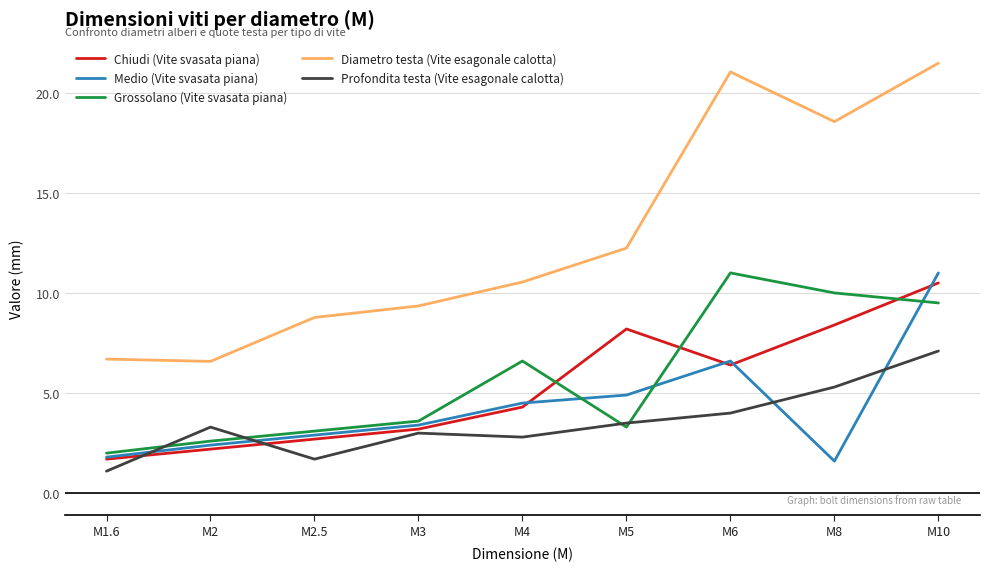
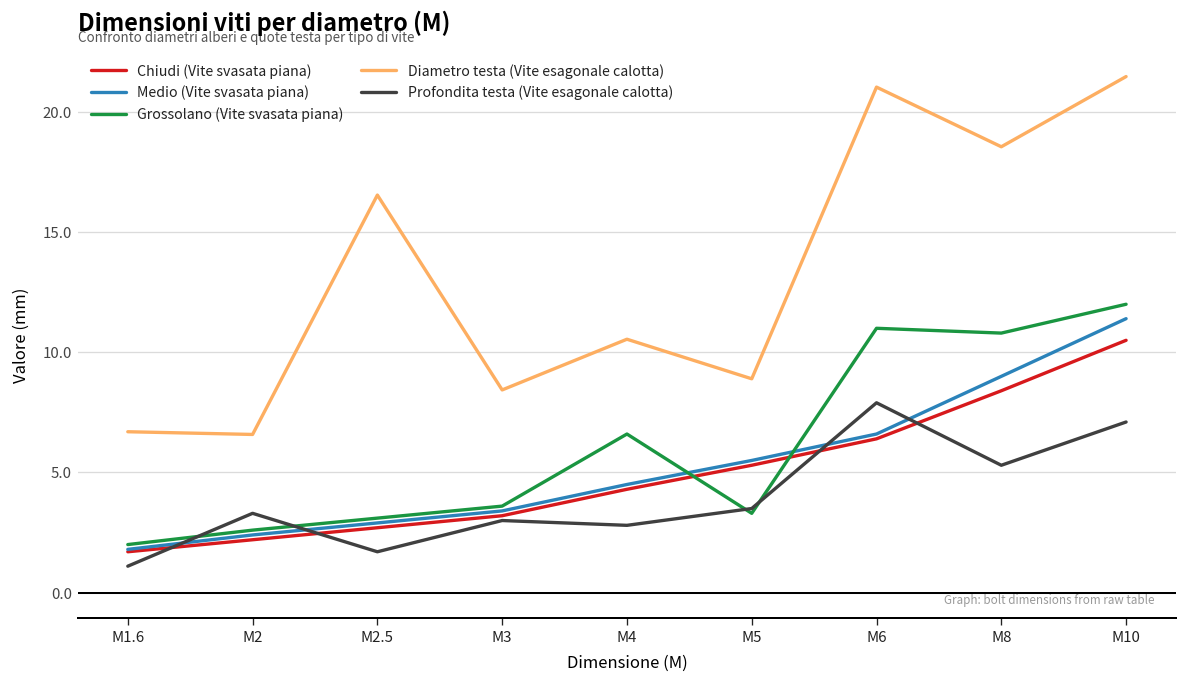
  {
    "Chiudi (Vite svasata piana)": {
      "M2": 2.2,
      "M2.5": 2.7,
      "M3": 3.2,
      "M4": 4.3,
-     "M5": 8.2,
+     "M5": 5.3,
      "M6": 6.4,
      "M8": 8.4,
      "M10": 10.5
    },
    "Medio (Vite svasata piana)": {
      "M2": 2.4,
      "M2.5": 2.9,
      "M3": 3.4,
      "M4": 4.5,
-     "M5": 4.9,
+     "M5": 5.5,
      "M6": 6.6,
-     "M8": 1.6,
-     "M10": 11.0
+     "M8": 9.0,
+     "M10": 11.4
    },
    "Grossolano (Vite svasata piana)": {
      "M1.6": 2.0,
      "M2": 2.6,
      "M2.5": 3.1,
      "M3": 3.6,
      "M4": 6.6,
      "M5": 3.3,
      "M6": 11.0,
-     "M8": 10.0,
-     "M10": 9.5
+     "M8": 10.8,
+     "M10": 12.0
    },
    "Diametro testa (Vite esagonale calotta)": {
      "M1.6": 6.7,
      "M2": 6.6,
-     "M2.5": 8.8,
-     "M3": 9.4,
+     "M2.5": 16.5,
+     "M3": 8.4,
      "M4": 10.5,
-     "M5": 12.2,
+     "M5": 8.9,
      "M6": 21.0,
      "M8": 18.6,
      "M10": 21.5
    },
    "Profondita testa (Vite esagonale calotta)": {
      "M1.6": 1.1,
      "M2": 3.3,
      "M2.5": 1.7,
      "M3": 3.0,
      "M4": 2.8,
      "M5": 3.5,
-     "M6": 4.0,
+     "M6": 7.9,
      "M8": 5.3,
      "M10": 7.1
    }
  }
